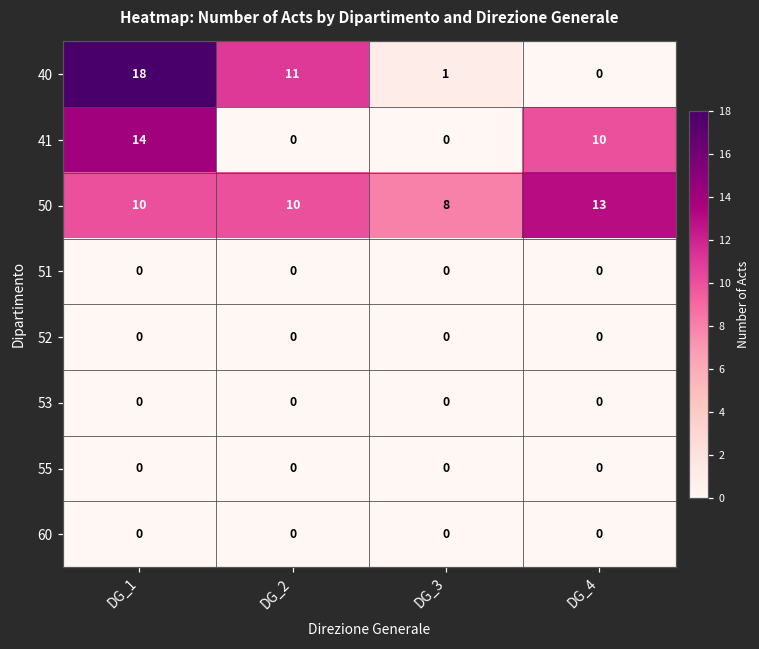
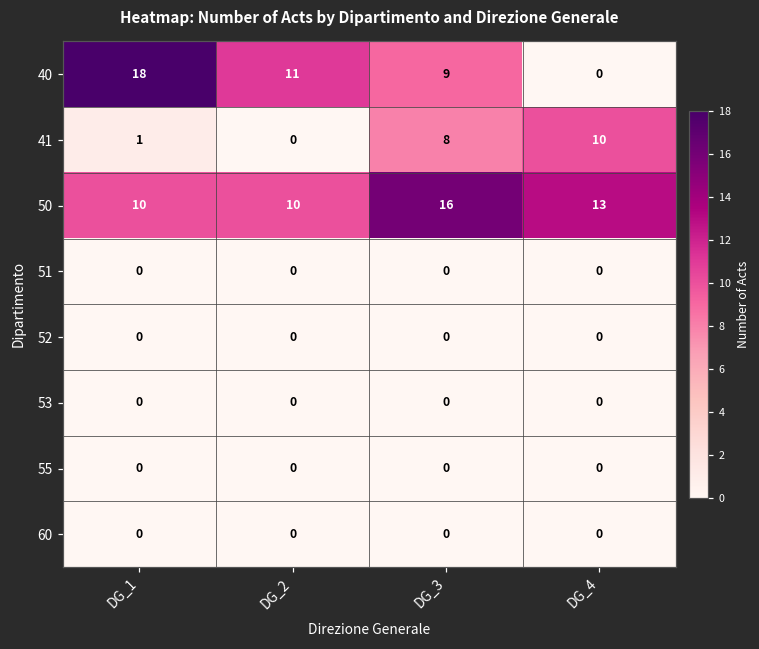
  {
    "40": {
      "DG_1": 18,
      "DG_2": 11,
-     "DG_3": 1,
+     "DG_3": 9,
      "DG_4": 0
    },
    "41": {
-     "DG_1": 14,
+     "DG_1": 1,
      "DG_2": 0,
-     "DG_3": 0,
+     "DG_3": 8,
      "DG_4": 10
    },
    "50": {
      "DG_1": 10,
      "DG_2": 10,
-     "DG_3": 8,
+     "DG_3": 16,
      "DG_4": 13
    },
    "51": {
      "DG_1": 0,
      "DG_2": 0,
      "DG_3": 0,
      "DG_4": 0
    },
    "52": {
      "DG_1": 0,
      "DG_2": 0,
      "DG_3": 0,
      "DG_4": 0
    },
    "53": {
      "DG_1": 0,
      "DG_2": 0,
      "DG_3": 0,
      "DG_4": 0
    },
    "55": {
      "DG_1": 0,
      "DG_2": 0,
      "DG_3": 0,
      "DG_4": 0
    },
    "60": {
      "DG_1": 0,
      "DG_2": 0,
      "DG_3": 0,
      "DG_4": 0
    }
  }
